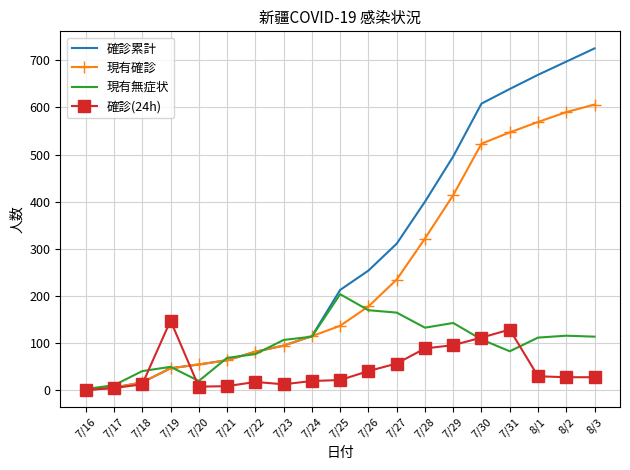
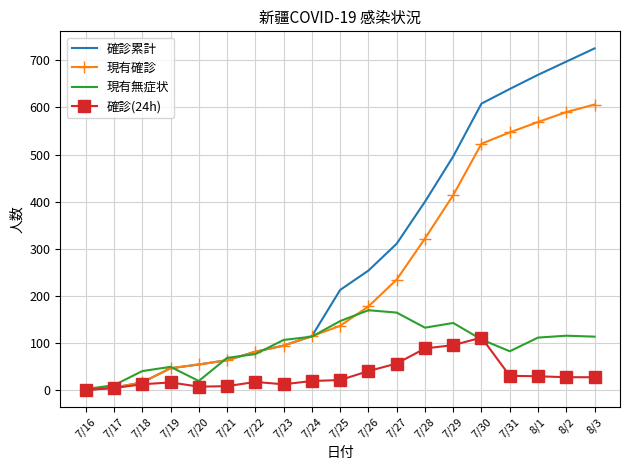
  {
    "確診累計": {
      "7/25": 210,
      "7/26": 250,
      "7/27": 310,
      "7/28": 400,
      "7/29": 500,
      "7/30": 610,
      "7/31": 640,
      "8/1": 670,
      "8/2": 700,
      "8/3": 730
    },
    "現有確診": {
      "7/25": 140,
      "7/26": 180,
      "7/27": 240,
      "7/28": 320,
      "7/29": 410,
      "7/30": 520,
      "7/31": 550,
      "8/1": 570,
      "8/2": 590,
      "8/3": 610
    },
    "現有無症状": {
      "7/18": 40,
      "7/20": 20,
      "7/23": 110,
-     "7/25": 200,
+     "7/25": 150,
      "7/26": 170,
      "7/27": 170,
      "7/28": 130,
      "7/29": 140,
      "7/31": 80,
      "8/1": 110,
      "8/2": 120,
      "8/3": 110
    },
    "確診(24h)": {
-     "7/19": 150,
+     "7/19": 20,
      "7/20": 10,
      "7/21": 10,
      "7/22": 20,
      "7/23": 10,
      "7/24": 20,
      "7/25": 20,
      "7/26": 40,
      "7/27": 60,
      "7/28": 90,
      "7/29": 100,
-     "7/31": 130,
+     "7/31": 30,
      "8/1": 30,
      "8/2": 30,
      "8/3": 30
    }
  }
